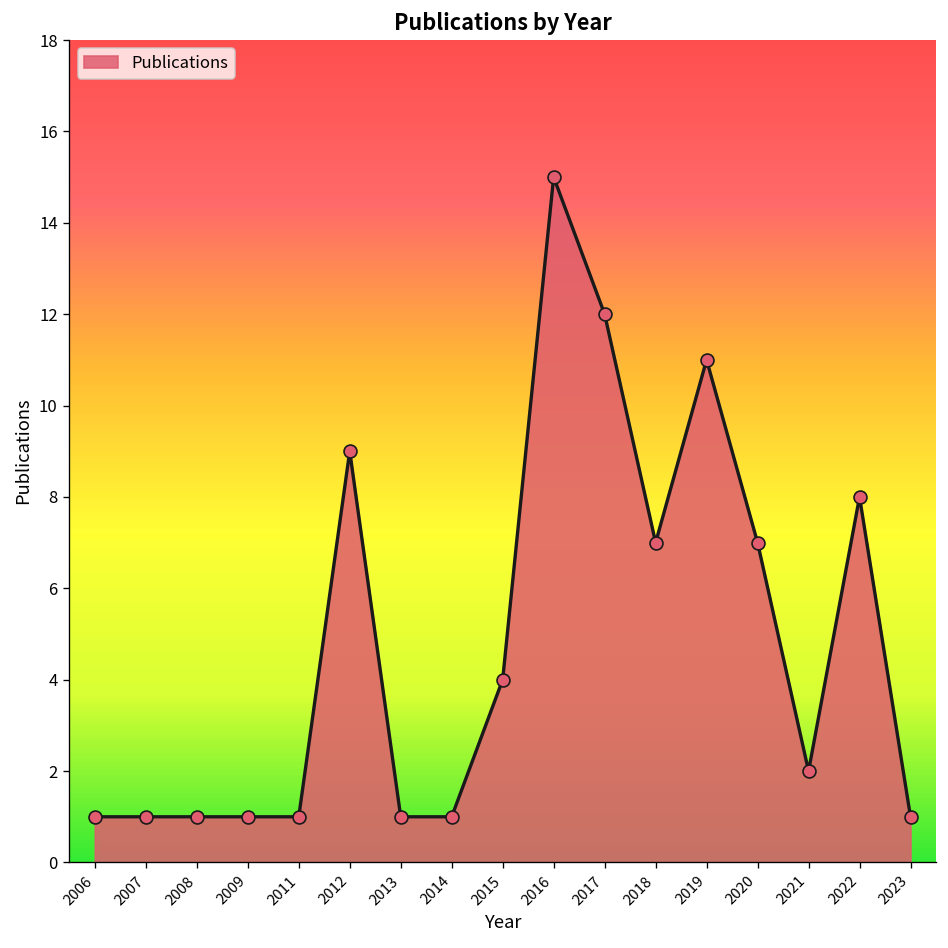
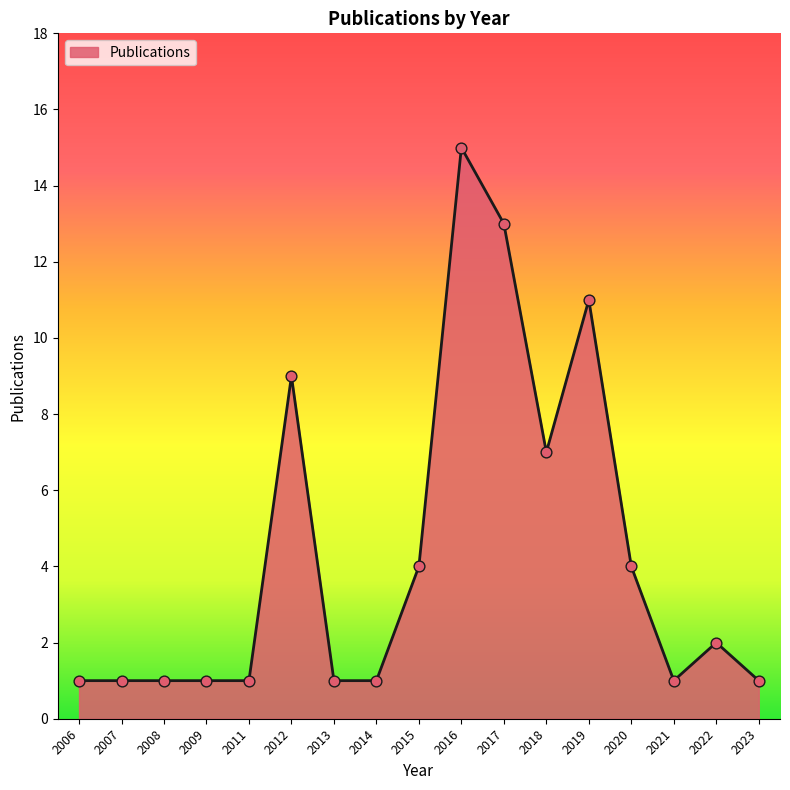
  {
    "2006": 1,
    "2007": 1,
    "2008": 1,
    "2009": 1,
    "2011": 1,
    "2012": 9,
    "2013": 1,
    "2014": 1,
    "2015": 4,
    "2016": 15,
-   "2017": 12,
+   "2017": 13,
    "2018": 7,
    "2019": 11,
-   "2020": 7,
-   "2021": 2,
-   "2022": 8,
+   "2020": 4,
+   "2021": 1,
+   "2022": 2,
    "2023": 1
  }
